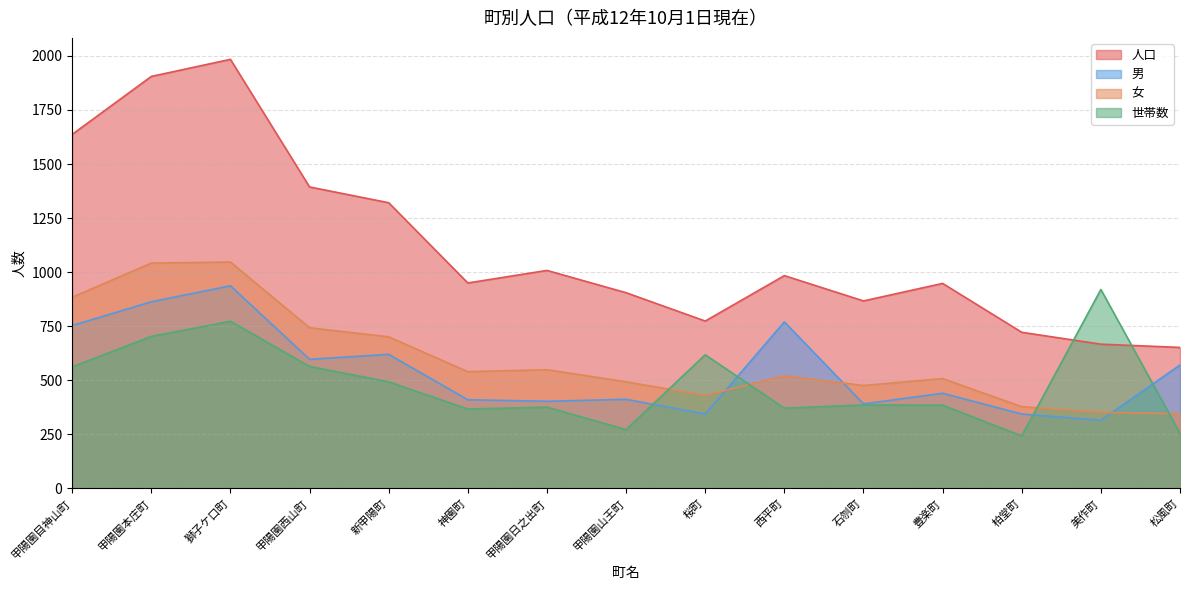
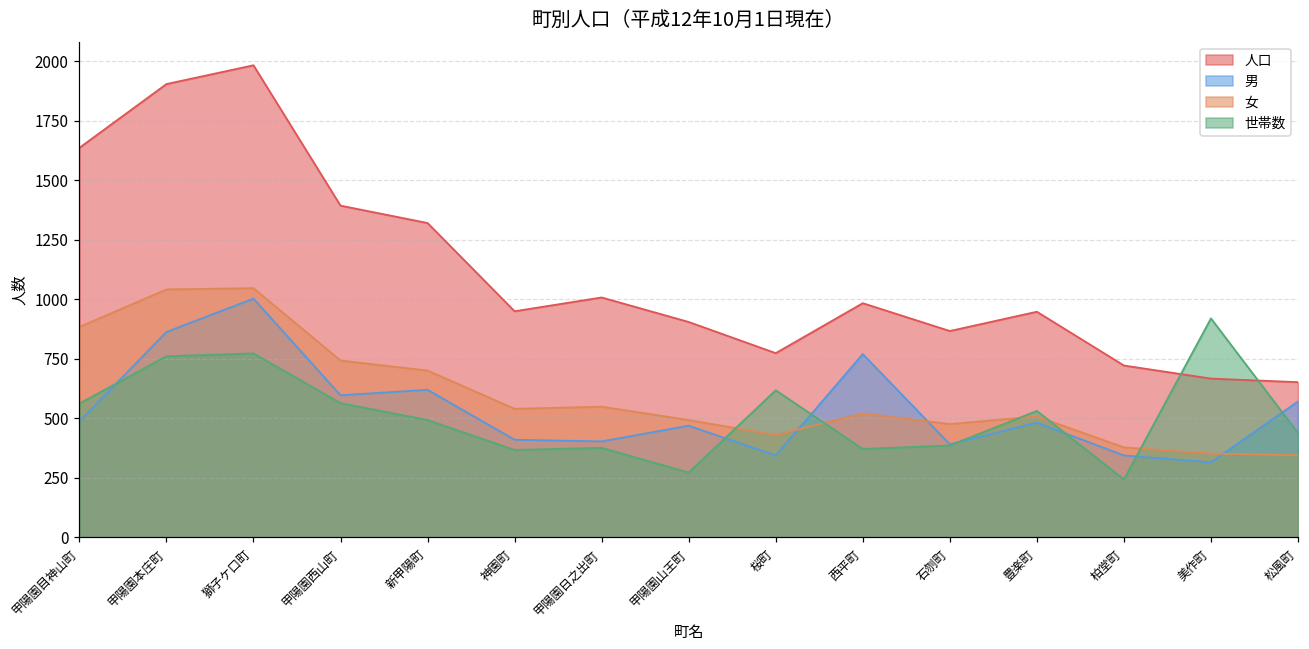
  {
    "男": {
-     "甲陽園目神山町": 750,
+     "甲陽園目神山町": 490,
      "甲陽園本庄町": 860,
-     "獅子ケ口町": 940,
+     "獅子ケ口町": 1000,
      "甲陽園西山町": 600,
      "新甲陽町": 620,
      "神園町": 410,
      "甲陽園日之出町": 400,
-     "甲陽園山王町": 410,
+     "甲陽園山王町": 470,
      "桜町": 340,
      "西平町": 770,
-     "豊楽町": 440,
+     "豊楽町": 480,
      "柏堂町": 340,
      "美作町": 320,
      "松風町": 570
    },
    "世帯数": {
      "甲陽園目神山町": 560,
-     "甲陽園本庄町": 700,
+     "甲陽園本庄町": 760,
      "獅子ケ口町": 770,
      "甲陽園西山町": 560,
      "新甲陽町": 490,
      "神園町": 370,
      "甲陽園日之出町": 380,
      "甲陽園山王町": 270,
      "桜町": 620,
      "西平町": 370,
-     "豊楽町": 390,
+     "豊楽町": 530,
      "柏堂町": 240,
      "美作町": 920,
-     "松風町": 260
+     "松風町": 440
    }
  }
